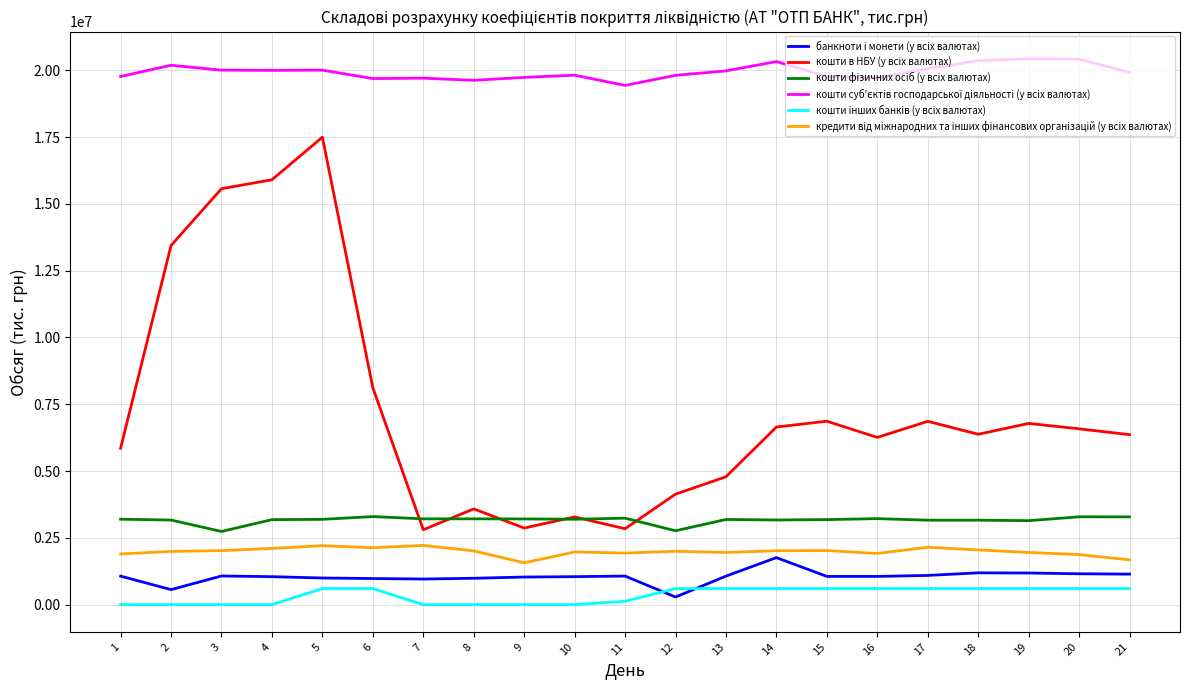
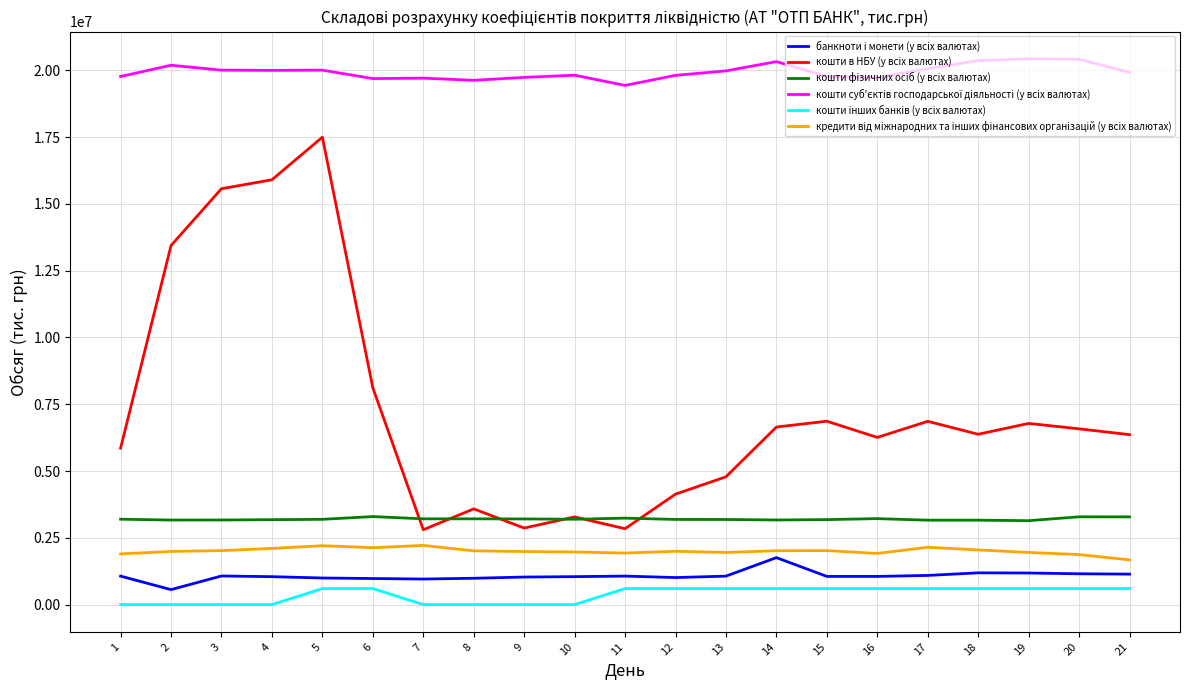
  {
    "банкноти і монети (у всіх валютах)": {
      "1": 1100000,
      "2": 600000,
      "3": 1100000,
      "4": 1000000,
      "5": 1000000,
      "6": 1000000,
      "7": 1000000,
      "8": 1000000,
      "9": 1000000,
      "10": 1000000,
      "11": 1100000,
-     "12": 300000,
+     "12": 1000000,
      "13": 1100000,
      "14": 1800000,
      "15": 1100000,
      "16": 1100000,
      "17": 1100000,
      "18": 1200000,
      "19": 1200000,
      "20": 1200000,
      "21": 1100000
    },
    "кошти в НБУ (у всіх валютах)": {
      "1": 5900000,
      "2": 13400000,
      "3": 15600000,
      "4": 15900000,
      "5": 17500000,
      "6": 8100000,
      "7": 2800000,
      "8": 3600000,
      "9": 2900000,
      "11": 2800000,
      "12": 4100000,
      "13": 4800000,
      "14": 6600000,
      "15": 6900000,
      "16": 6300000,
      "17": 6900000,
      "18": 6400000,
      "19": 6800000,
      "20": 6600000,
      "21": 6400000
    },
    "кошти фізичних осіб (у всіх валютах)": {
      "1": 3200000,
      "2": 3200000,
-     "3": 2700000,
+     "3": 3200000,
      "4": 3200000,
      "5": 3200000,
      "6": 3300000,
      "7": 3200000,
      "8": 3200000,
      "9": 3200000,
      "11": 3200000,
-     "12": 2800000,
+     "12": 3200000,
      "13": 3200000,
      "14": 3200000,
      "15": 3200000,
      "16": 3200000,
      "17": 3200000,
      "18": 3200000,
      "19": 3100000,
      "20": 3300000,
      "21": 3300000
    },
    "кошти суб'єктів господарської діяльності (у всіх валютах)": {
      "1": 19800000,
      "2": 20200000,
      "3": 20000000,
      "4": 20000000,
      "5": 20000000,
      "6": 19700000,
      "7": 19700000,
      "8": 19600000,
      "9": 19700000,
      "10": 19800000,
      "11": 19400000,
      "12": 19800000,
      "13": 20000000,
      "14": 20300000
    },
    "кошти інших банків (у всіх валютах)": {
      "1": 0,
      "2": 0,
      "3": 0,
      "4": 0,
      "5": 600000,
      "6": 600000,
      "7": 0,
      "8": 0,
      "9": 0,
      "10": 0,
-     "11": 100000,
+     "11": 600000,
      "12": 600000,
      "13": 600000,
      "14": 600000,
      "15": 600000,
      "16": 600000,
      "17": 600000,
      "18": 600000,
      "19": 600000,
      "20": 600000,
      "21": 600000
    },
    "кредити від міжнародних та інших фінансових організацій (у всіх валютах)": {
      "1": 1900000,
      "2": 2000000,
      "3": 2000000,
      "4": 2100000,
      "5": 2200000,
      "6": 2100000,
      "7": 2200000,
      "8": 2000000,
-     "9": 1600000,
+     "9": 2000000,
      "10": 2000000,
      "11": 1900000,
      "12": 2000000,
      "13": 2000000,
      "14": 2000000,
      "15": 2000000,
      "16": 1900000,
      "17": 2100000,
      "18": 2000000,
      "19": 2000000,
      "20": 1900000,
      "21": 1700000
    }
  }
